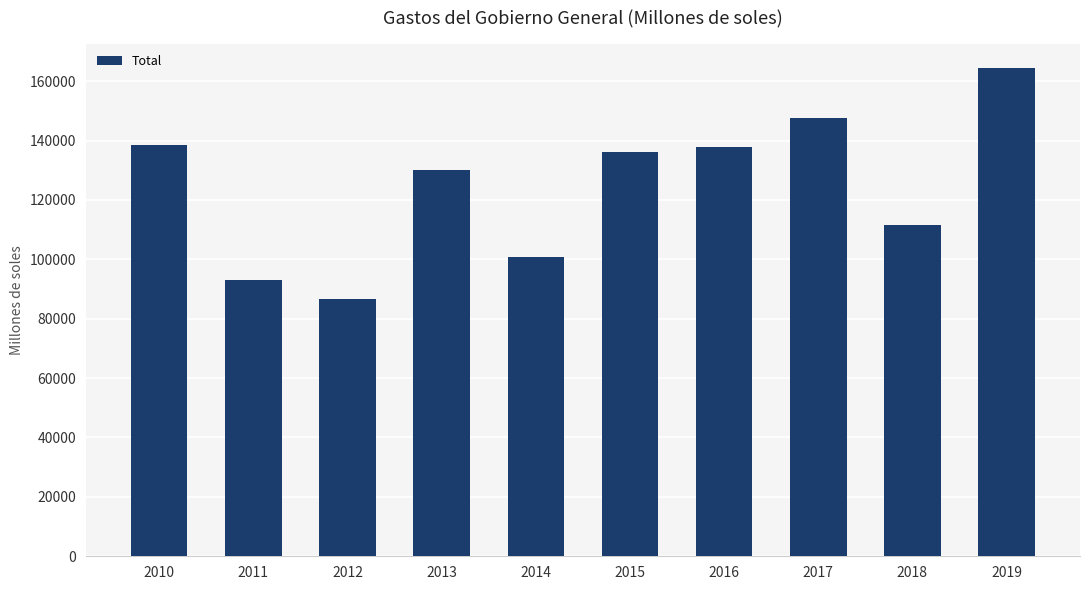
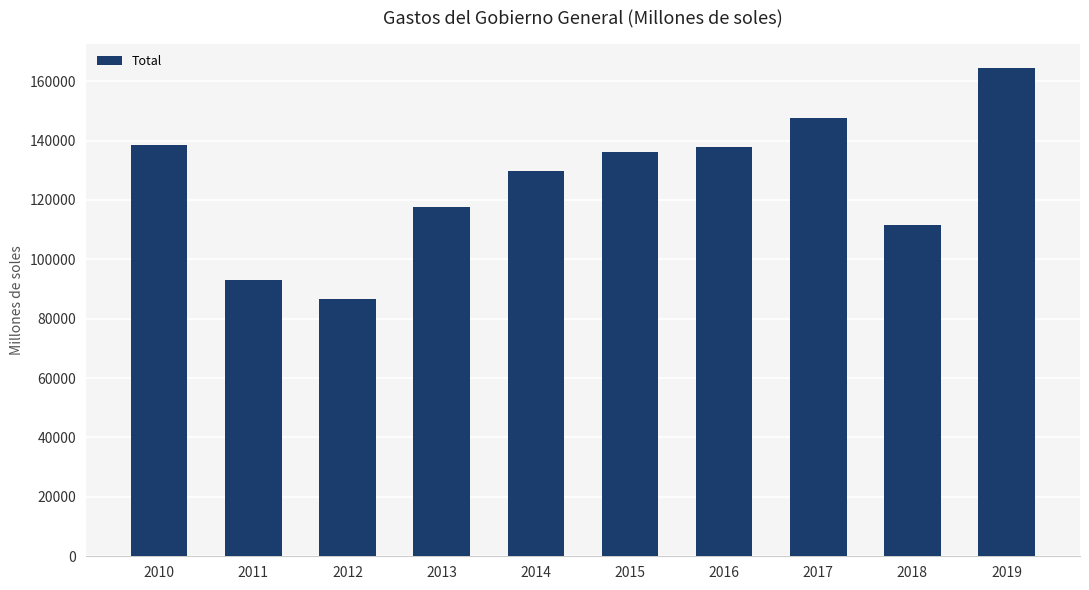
  {
    "2010": 138000,
    "2011": 93000,
    "2012": 87000,
-   "2013": 130000,
-   "2014": 101000,
+   "2013": 118000,
+   "2014": 130000,
    "2015": 136000,
    "2016": 138000,
    "2017": 148000,
    "2018": 112000,
    "2019": 164000
  }
